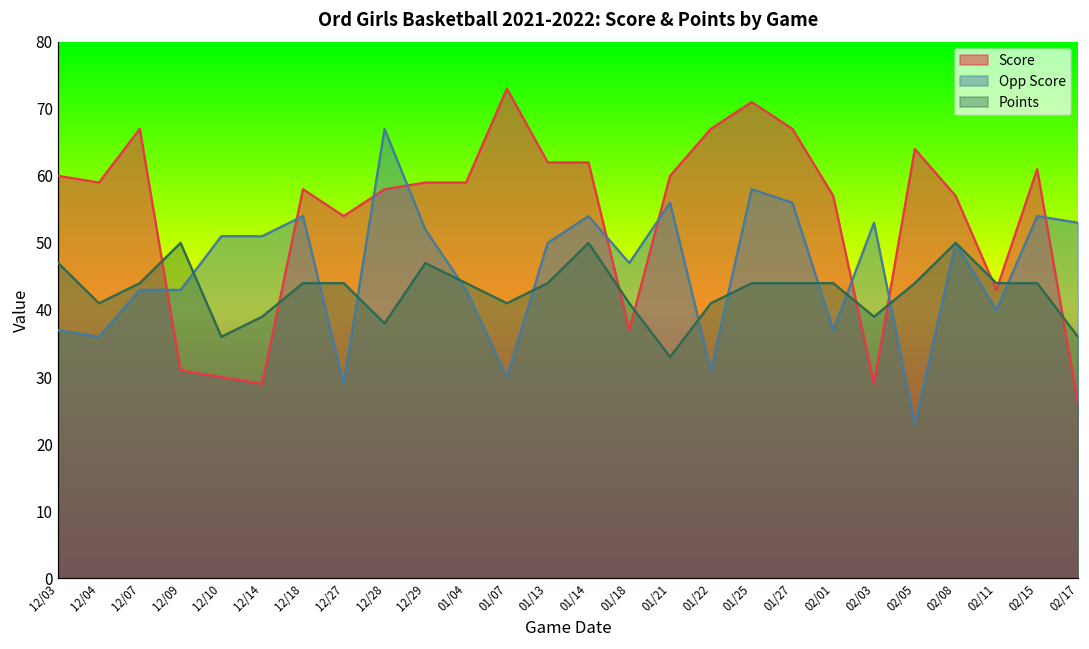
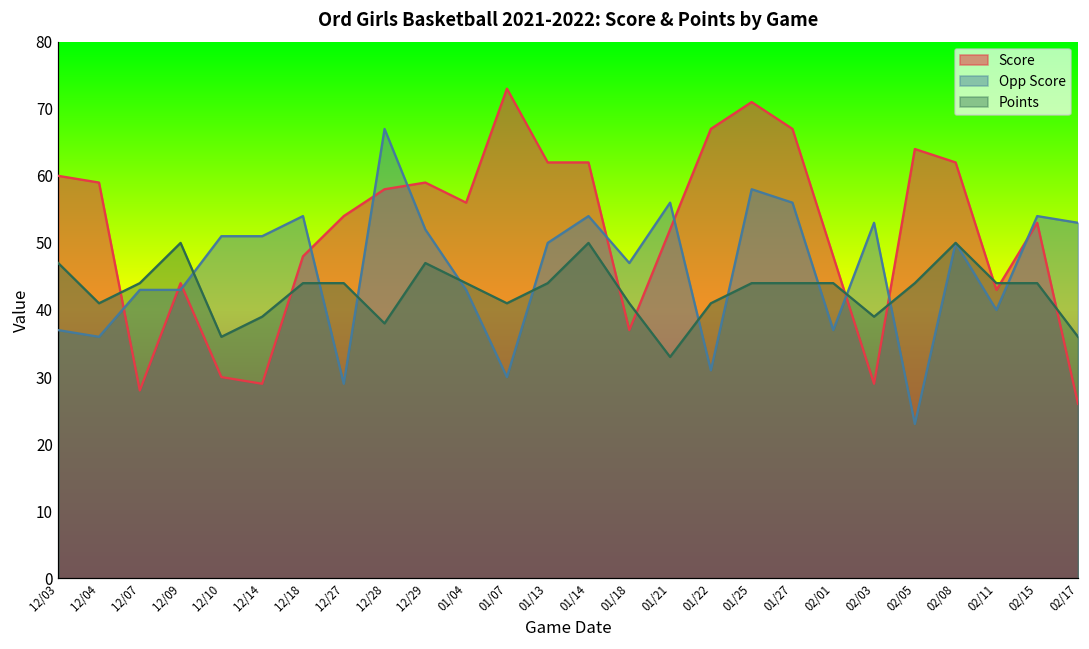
  {
    "Score": {
      "12/03": 60,
      "12/04": 59,
-     "12/07": 67,
-     "12/09": 31,
+     "12/07": 28,
+     "12/09": 44,
      "12/10": 30,
      "12/14": 29,
-     "12/18": 58,
+     "12/18": 48,
      "12/27": 54,
      "12/28": 58,
      "12/29": 59,
-     "01/04": 59,
+     "01/04": 56,
      "01/07": 73,
      "01/13": 62,
      "01/14": 62,
      "01/18": 37,
-     "01/21": 60,
+     "01/21": 52,
      "01/22": 67,
      "01/25": 71,
      "01/27": 67,
-     "02/01": 57,
+     "02/01": 48,
      "02/03": 29,
      "02/05": 64,
-     "02/08": 57,
+     "02/08": 62,
      "02/11": 43,
-     "02/15": 61,
+     "02/15": 53,
      "02/17": 26
    }
  }
